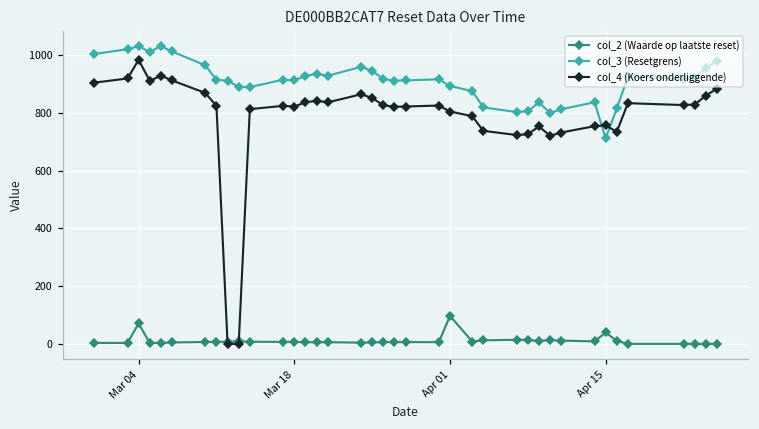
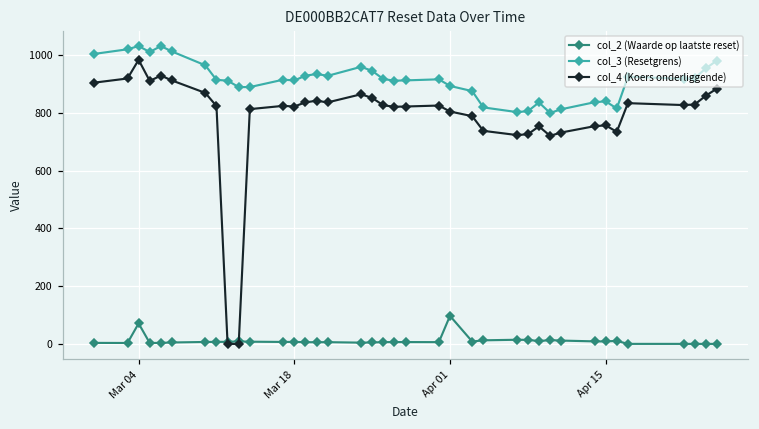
  {
    "col_2 (Waarde op laatste reset)": {
      "Mar 04": 70,
      "Mar 18": 10,
      "Apr 01": 100,
-     "Apr 15": 40
+     "Apr 15": 10
    },
    "col_3 (Resetgrens)": {
      "Mar 04": 1030,
      "Mar 18": 910,
      "Apr 01": 890,
-     "Apr 15": 710
+     "Apr 15": 840
    },
    "col_4 (Koers onderliggende)": {
      "Mar 04": 980,
      "Mar 18": 820,
      "Apr 01": 810,
      "Apr 15": 760
    }
  }
